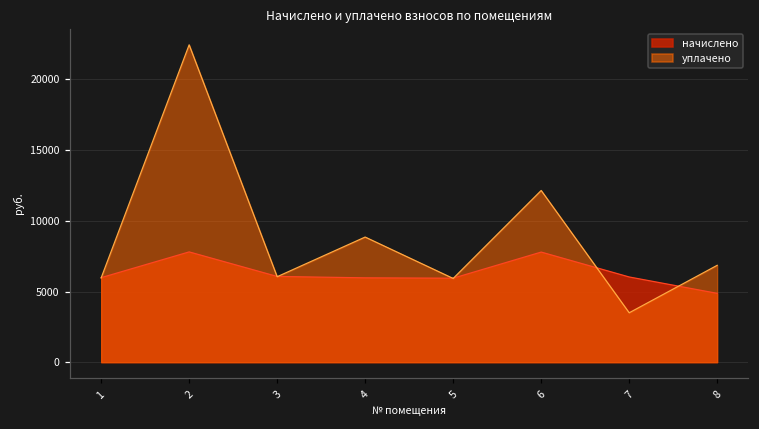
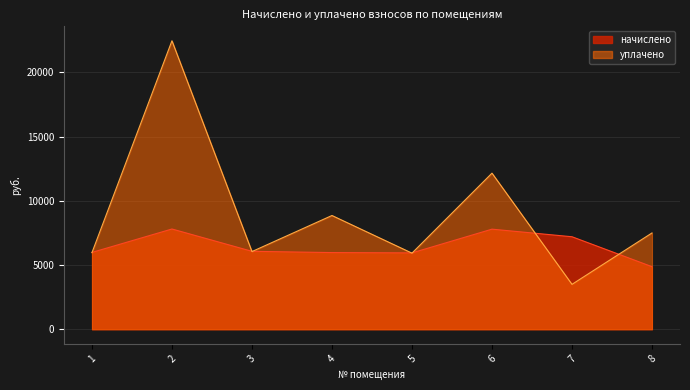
  {
    "начислено": {
      "2": 7800,
      "4": 6000,
      "6": 7800,
-     "7": 6000,
+     "7": 7200,
      "8": 4900
    },
    "уплачено": {
      "2": 22500,
      "4": 8900,
      "6": 12100,
      "7": 3500,
-     "8": 6900
+     "8": 7500
    }
  }
